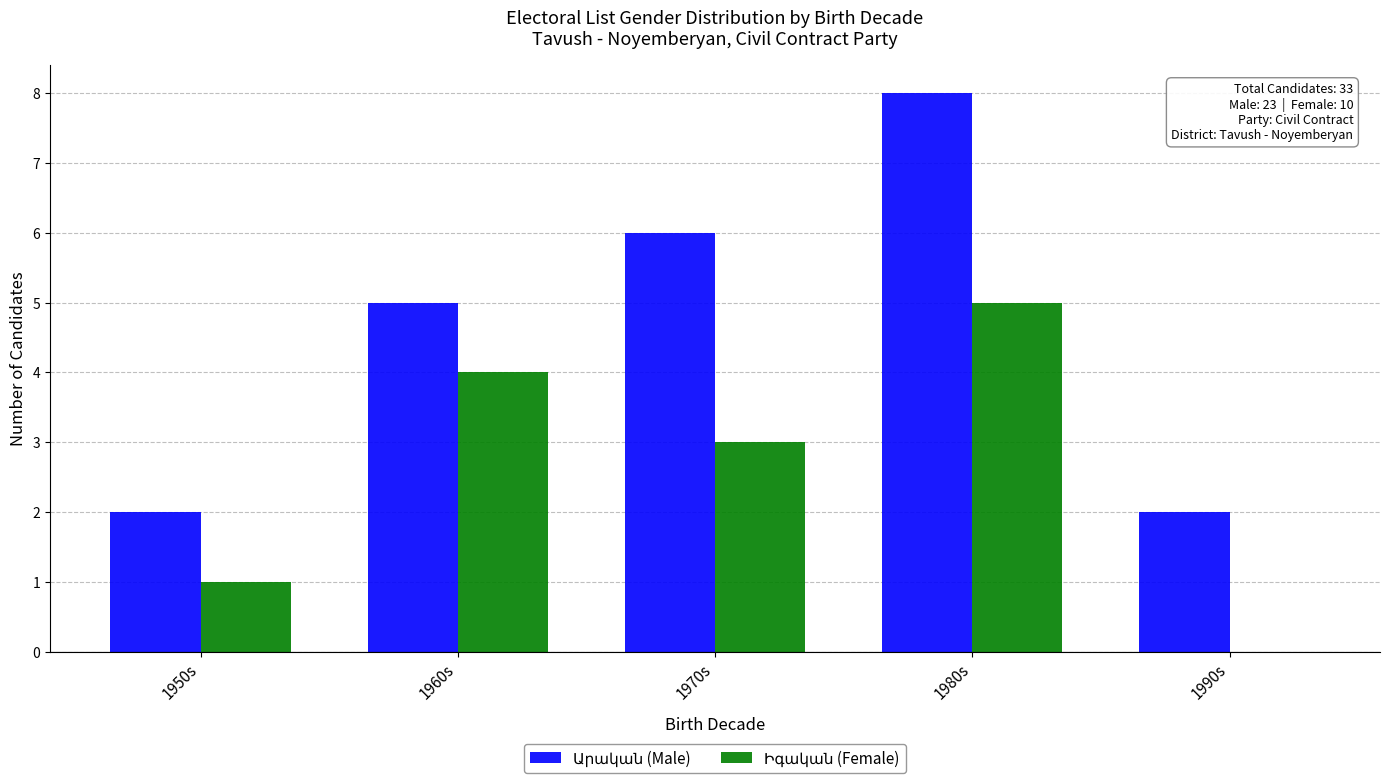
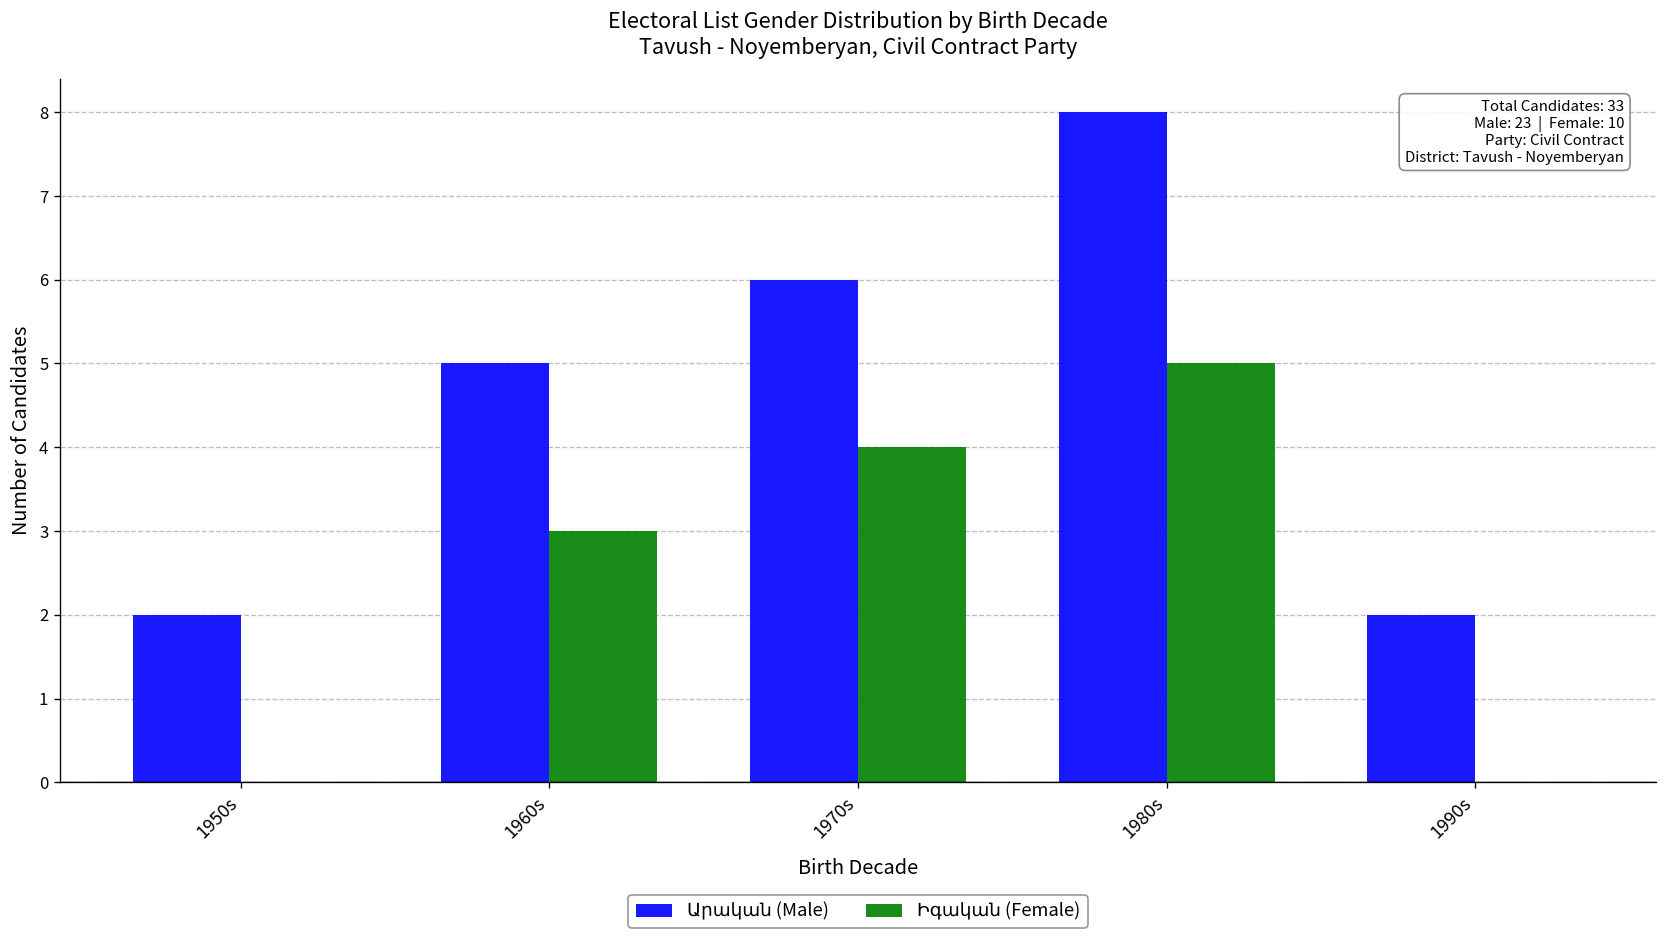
  {
    "Արական (Male)": {
      "1950s": 2,
      "1960s": 5,
      "1970s": 6,
      "1980s": 8,
      "1990s": 2
    },
    "Իգական (Female)": {
-     "1950s": 1,
-     "1960s": 4,
-     "1970s": 3,
+     "1950s": 0,
+     "1960s": 3,
+     "1970s": 4,
      "1980s": 5,
      "1990s": 0
    }
  }
